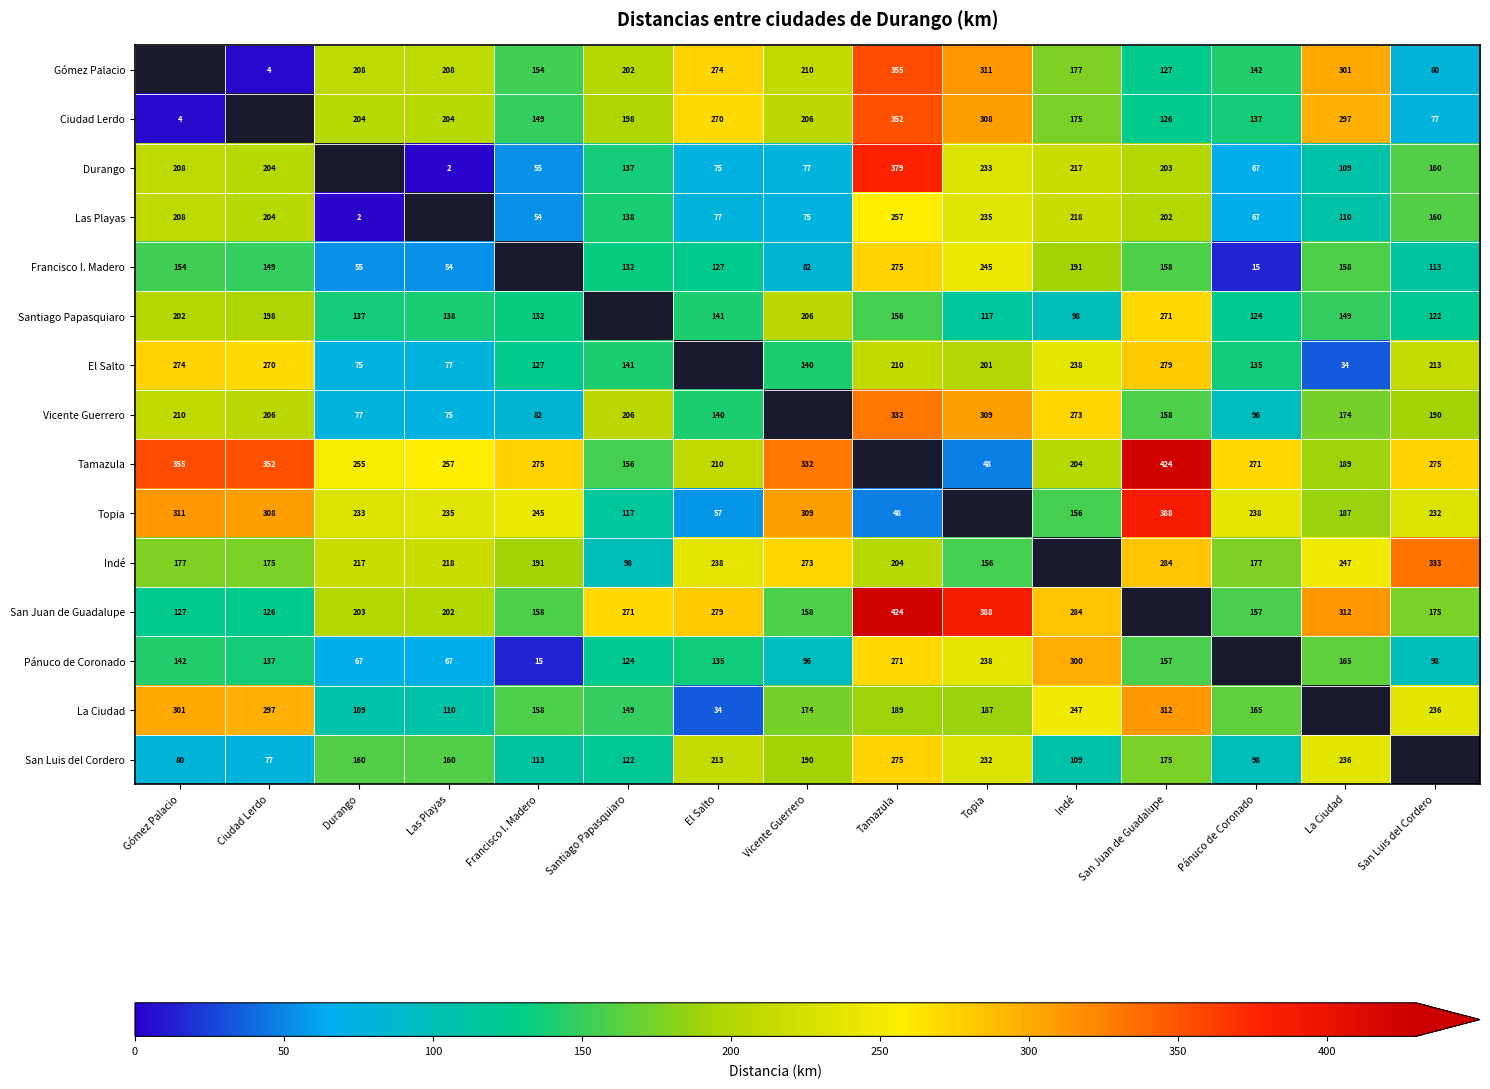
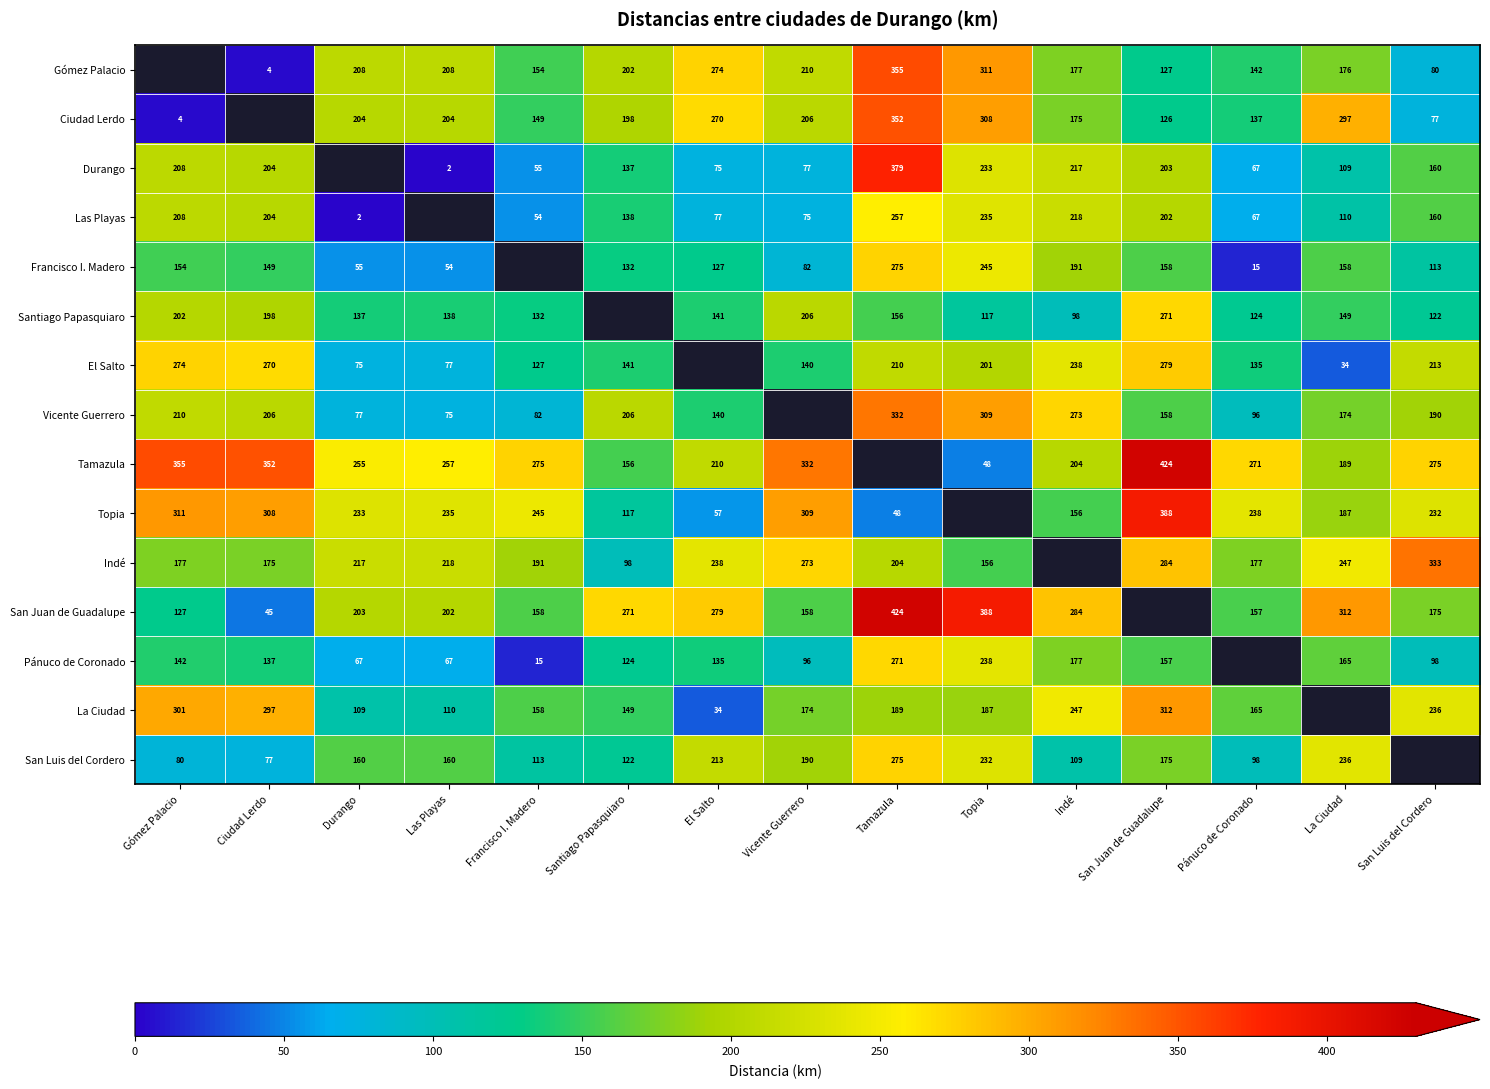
  {
    "Gómez Palacio": {
      "Ciudad Lerdo": 4,
      "Durango": 208,
      "Las Playas": 208,
      "Francisco I. Madero": 154,
      "Santiago Papasquiaro": 202,
      "El Salto": 274,
      "Vicente Guerrero": 210,
      "Tamazula": 355,
      "Topia": 311,
      "Indé": 177,
      "San Juan de Guadalupe": 127,
      "Pánuco de Coronado": 142,
-     "La Ciudad": 301,
+     "La Ciudad": 176,
      "San Luis del Cordero": 80
    },
    "San Juan de Guadalupe": {
      "Gómez Palacio": 127,
-     "Ciudad Lerdo": 126,
+     "Ciudad Lerdo": 45,
      "Durango": 203,
      "Las Playas": 202,
      "Francisco I. Madero": 158,
      "Santiago Papasquiaro": 271,
      "El Salto": 279,
      "Vicente Guerrero": 158,
      "Tamazula": 424,
      "Topia": 388,
      "Indé": 284,
      "Pánuco de Coronado": 157,
      "La Ciudad": 312,
      "San Luis del Cordero": 175
    },
    "Pánuco de Coronado": {
      "Gómez Palacio": 142,
      "Ciudad Lerdo": 137,
      "Durango": 67,
      "Las Playas": 67,
      "Francisco I. Madero": 15,
      "Santiago Papasquiaro": 124,
      "El Salto": 135,
      "Vicente Guerrero": 96,
      "Tamazula": 271,
      "Topia": 238,
-     "Indé": 300,
+     "Indé": 177,
      "San Juan de Guadalupe": 157,
      "La Ciudad": 165,
      "San Luis del Cordero": 98
    }
  }
